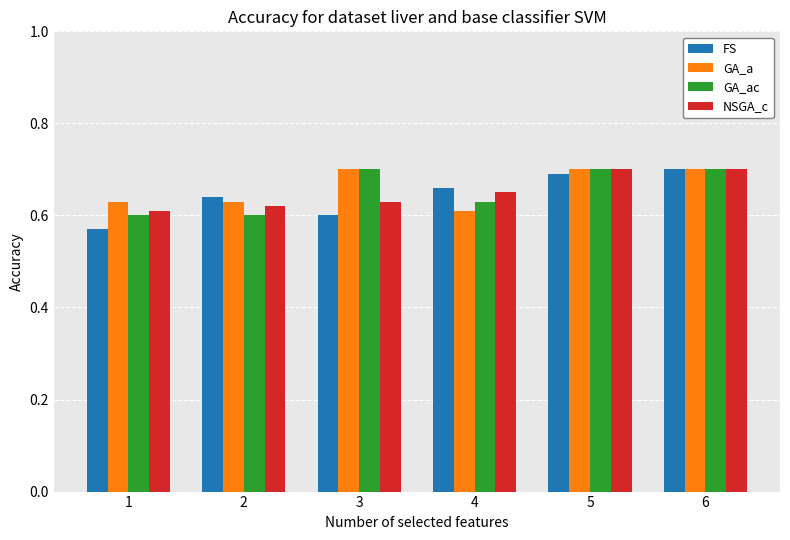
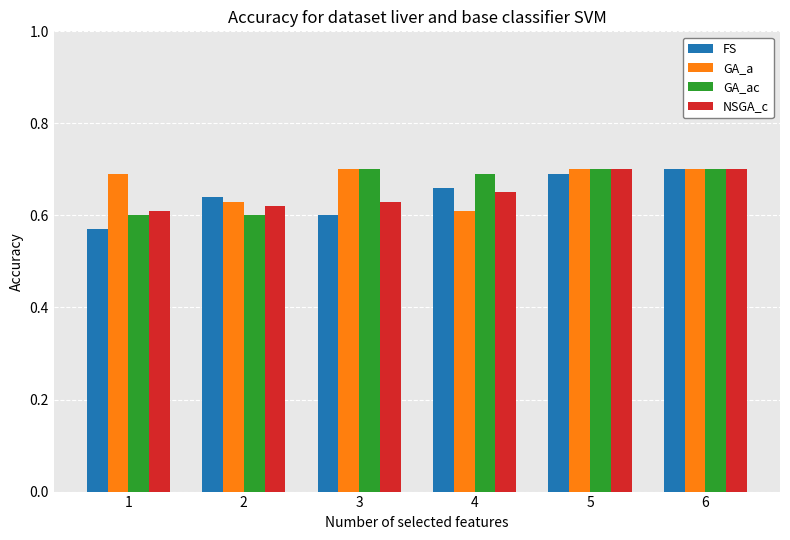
  {
    "FS": {
      "1": 0.57,
      "2": 0.64,
      "3": 0.60,
      "4": 0.66,
      "5": 0.69,
      "6": 0.70
    },
    "GA_a": {
-     "1": 0.63,
+     "1": 0.69,
      "2": 0.63,
      "3": 0.70,
      "4": 0.61,
      "5": 0.70,
      "6": 0.70
    },
    "GA_ac": {
      "1": 0.60,
      "2": 0.60,
      "3": 0.70,
-     "4": 0.63,
+     "4": 0.69,
      "5": 0.70,
      "6": 0.70
    },
    "NSGA_c": {
      "1": 0.61,
      "2": 0.62,
      "3": 0.63,
      "4": 0.65,
      "5": 0.70,
      "6": 0.70
    }
  }
